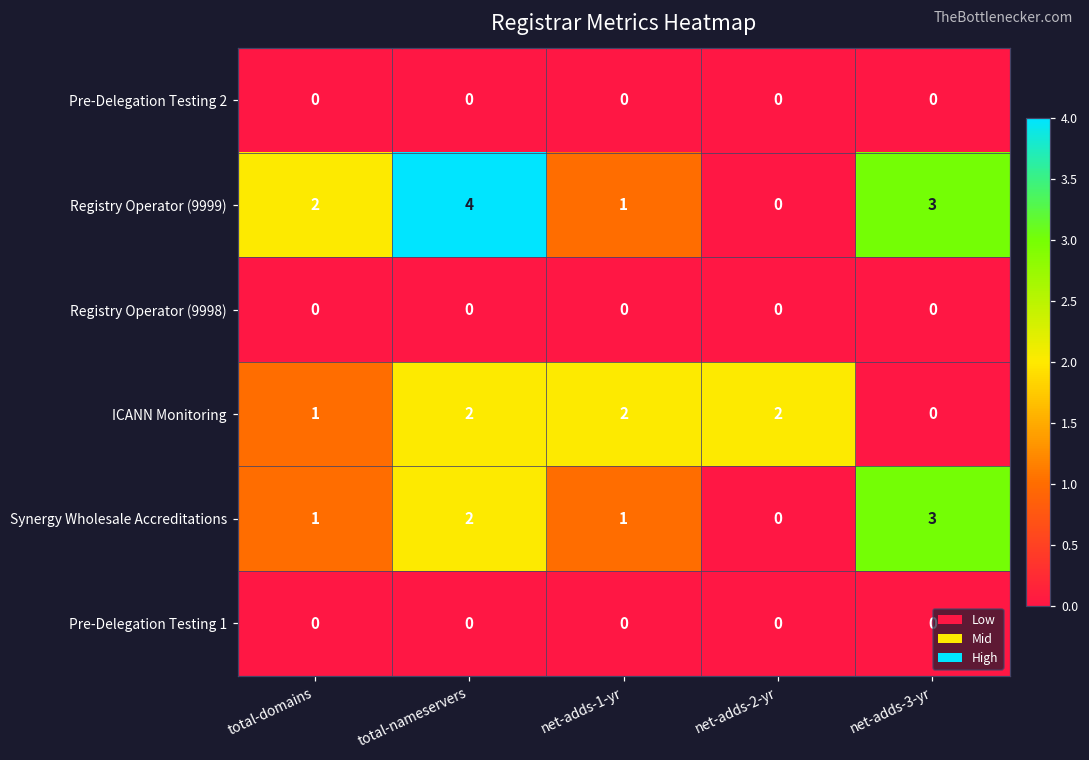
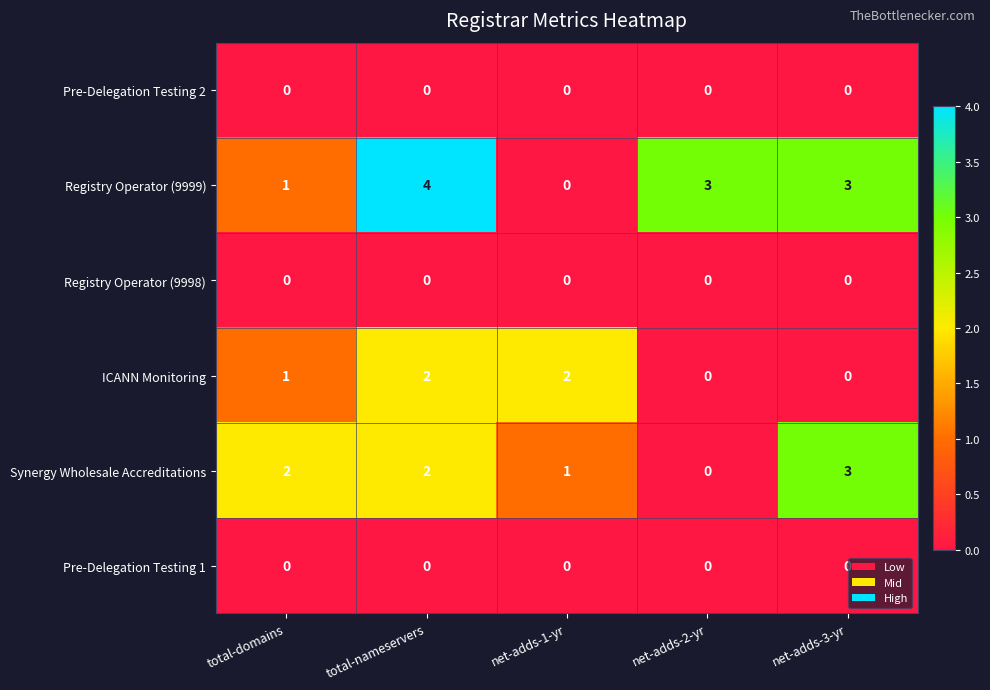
  {
    "Pre-Delegation Testing 2": {
      "total-domains": 0,
      "total-nameservers": 0,
      "net-adds-1-yr": 0,
      "net-adds-2-yr": 0,
      "net-adds-3-yr": 0
    },
    "Registry Operator (9999)": {
-     "total-domains": 2,
+     "total-domains": 1,
      "total-nameservers": 4,
-     "net-adds-1-yr": 1,
-     "net-adds-2-yr": 0,
+     "net-adds-1-yr": 0,
+     "net-adds-2-yr": 3,
      "net-adds-3-yr": 3
    },
    "Registry Operator (9998)": {
      "total-domains": 0,
      "total-nameservers": 0,
      "net-adds-1-yr": 0,
      "net-adds-2-yr": 0,
      "net-adds-3-yr": 0
    },
    "ICANN Monitoring": {
      "total-domains": 1,
      "total-nameservers": 2,
      "net-adds-1-yr": 2,
-     "net-adds-2-yr": 2,
+     "net-adds-2-yr": 0,
      "net-adds-3-yr": 0
    },
    "Synergy Wholesale Accreditations": {
-     "total-domains": 1,
+     "total-domains": 2,
      "total-nameservers": 2,
      "net-adds-1-yr": 1,
      "net-adds-2-yr": 0,
      "net-adds-3-yr": 3
    },
    "Pre-Delegation Testing 1": {
      "total-domains": 0,
      "total-nameservers": 0,
      "net-adds-1-yr": 0,
      "net-adds-2-yr": 0
    }
  }
